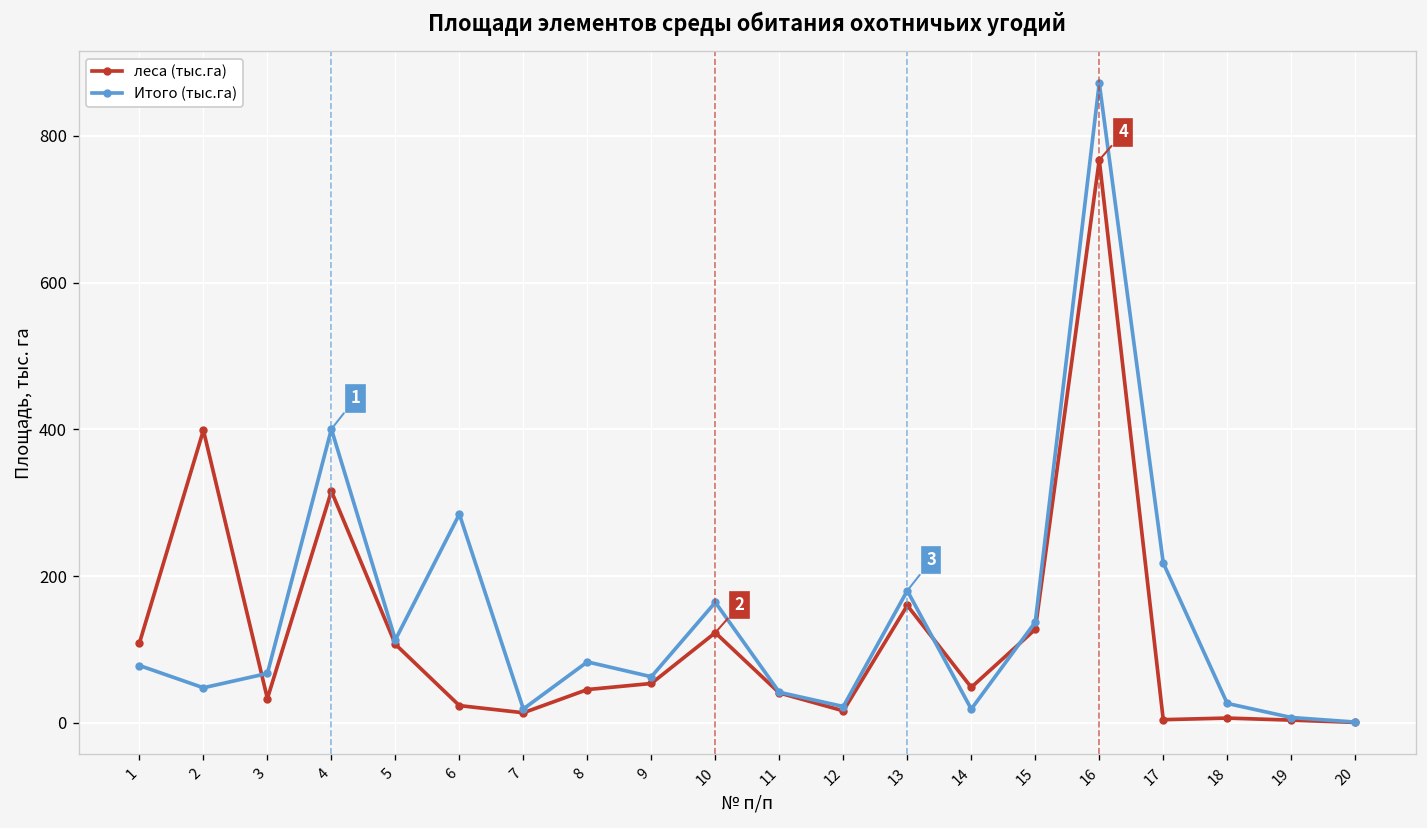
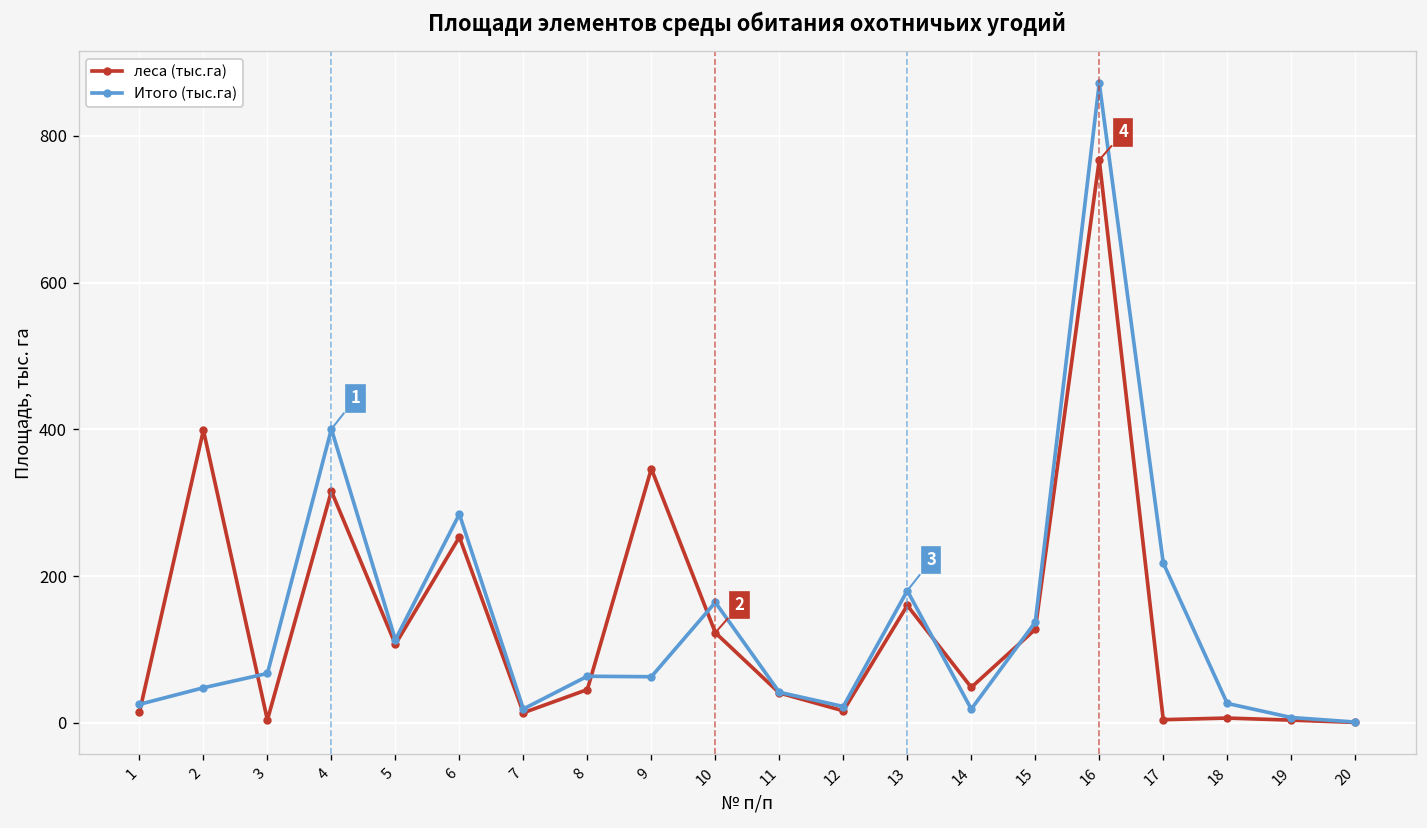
  {
    "леса (тыс.га)": {
-     "1": 110,
+     "1": 10,
      "2": 400,
-     "3": 30,
+     "3": 0,
      "4": 320,
      "5": 110,
-     "6": 20,
+     "6": 250,
      "7": 10,
      "8": 50,
-     "9": 50,
+     "9": 350,
      "10": 120,
      "12": 20,
      "13": 160,
      "14": 50,
      "15": 130,
      "17": 0,
      "18": 10
    },
    "Итого (тыс.га)": {
-     "1": 80,
+     "1": 30,
      "2": 50,
      "3": 70,
      "4": 400,
      "5": 110,
      "6": 280,
      "7": 20,
-     "8": 80,
+     "8": 60,
      "9": 60,
      "12": 20,
      "13": 180,
      "14": 20,
      "15": 140,
      "16": 870,
      "17": 220,
      "18": 30
    }
  }
